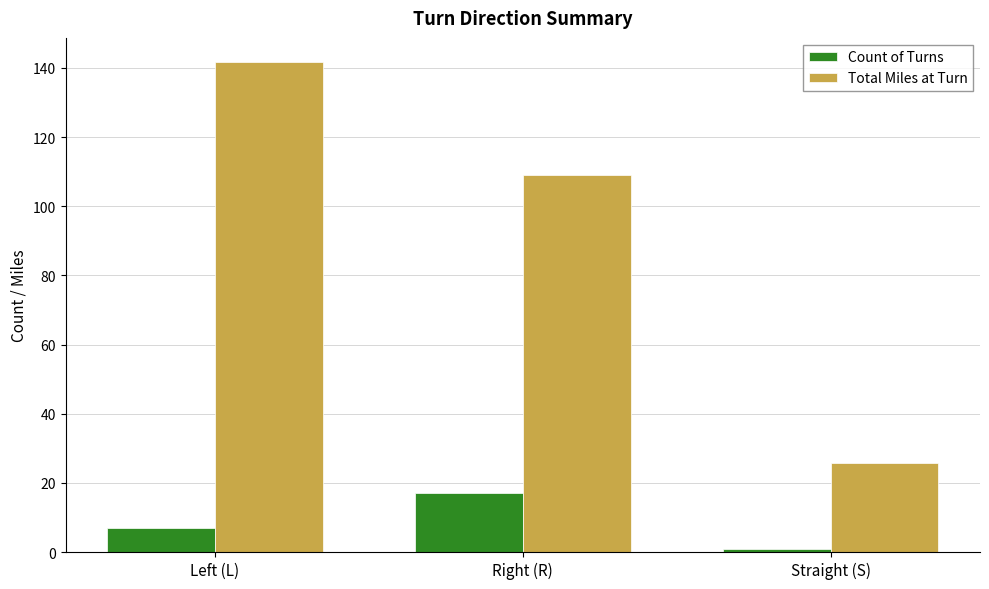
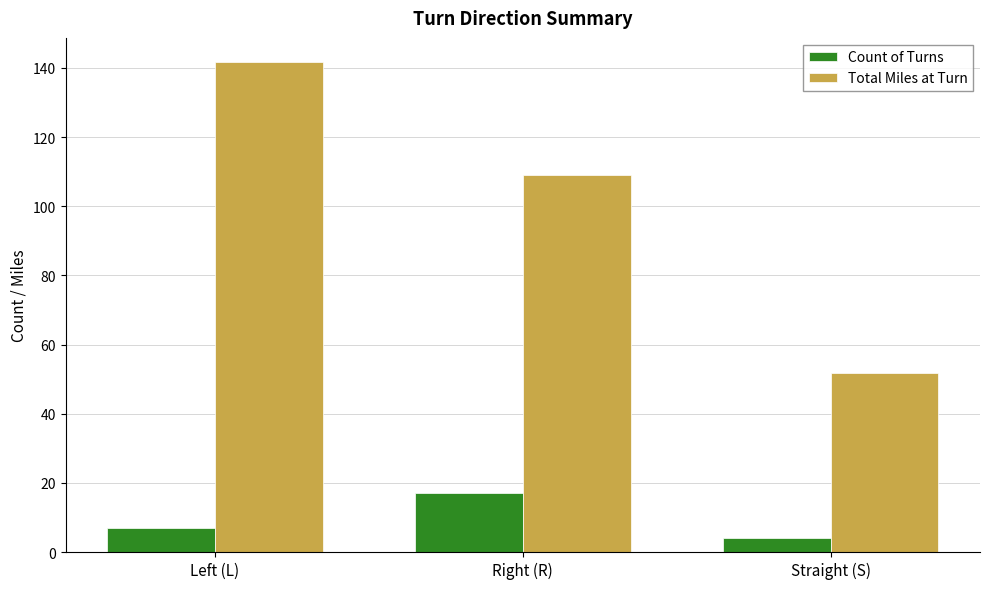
  {
    "Count of Turns": {
      "Left (L)": 7,
      "Right (R)": 17,
-     "Straight (S)": 1
+     "Straight (S)": 4
    },
    "Total Miles at Turn": {
      "Left (L)": 142,
      "Right (R)": 109,
-     "Straight (S)": 26
+     "Straight (S)": 52
    }
  }
